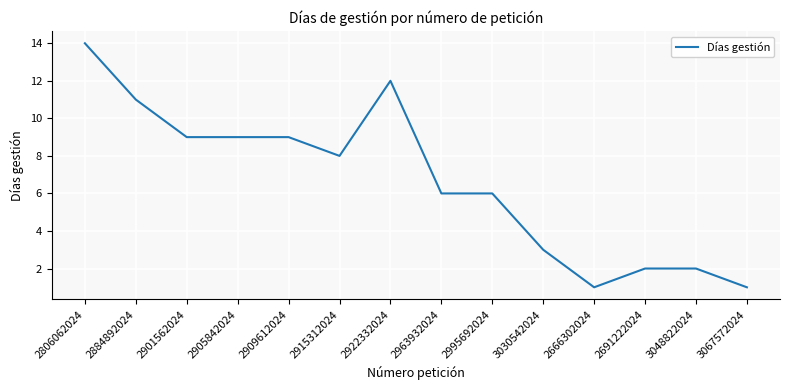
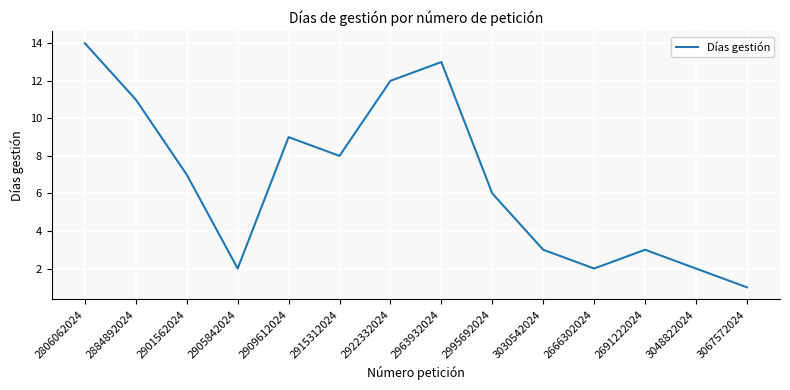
  {
    "2806062024": 14,
    "2884892024": 11,
-   "2901562024": 9,
-   "2905842024": 9,
+   "2901562024": 7,
+   "2905842024": 2,
    "2909612024": 9,
    "2915312024": 8,
    "2922332024": 12,
-   "2963932024": 6,
+   "2963932024": 13,
    "2995692024": 6,
    "3030542024": 3,
-   "2666302024": 1,
-   "2691222024": 2,
+   "2666302024": 2,
+   "2691222024": 3,
    "3048822024": 2,
    "3067572024": 1
  }
